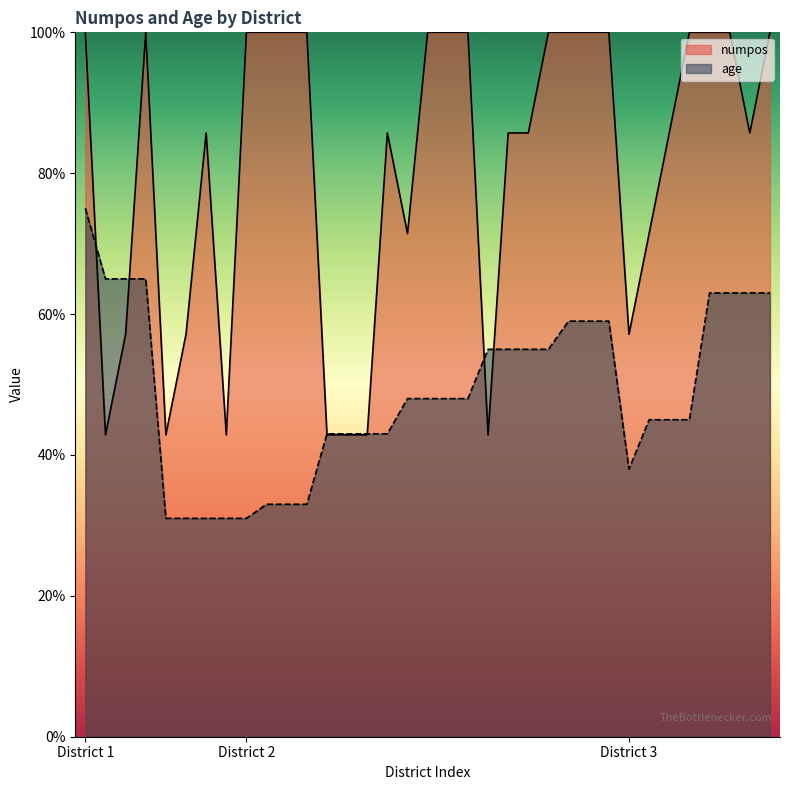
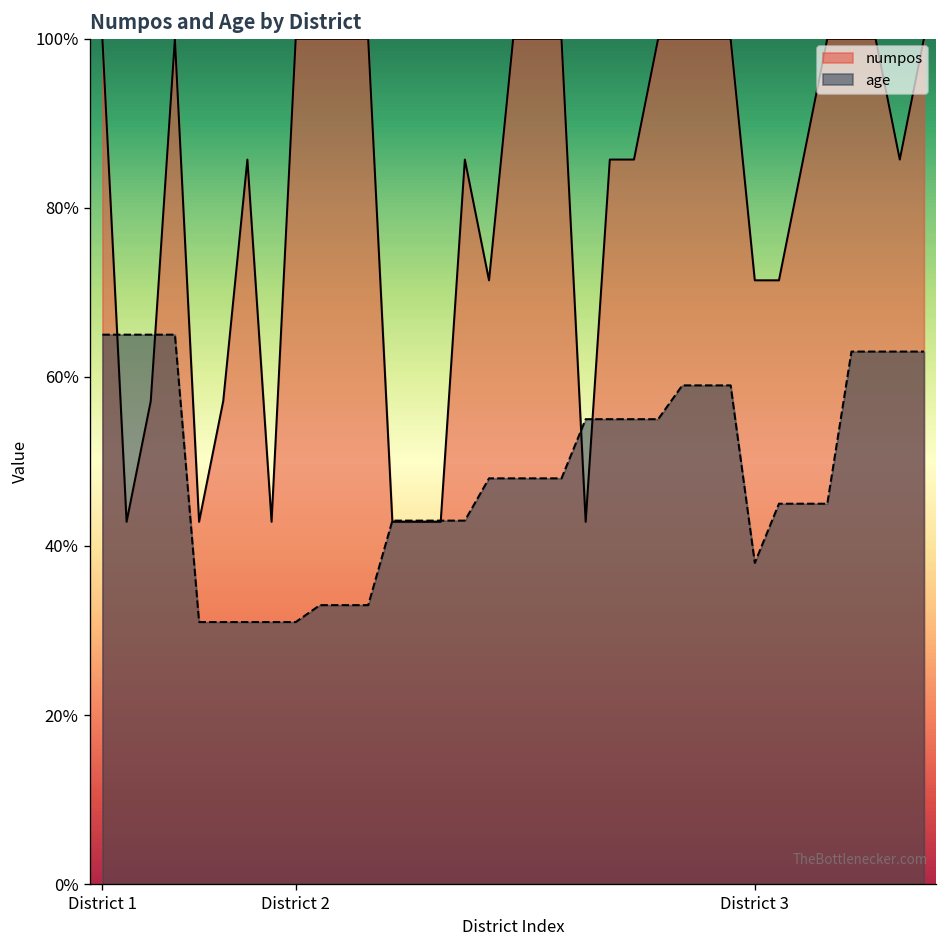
  {
    "numpos": {
      "District 1": "100%",
      "District 2": "100%",
-     "District 3": "57%"
+     "District 3": "71%"
    },
    "age": {
-     "District 1": "75%",
+     "District 1": "65%",
      "District 2": "31%",
      "District 3": "38%"
    }
  }
